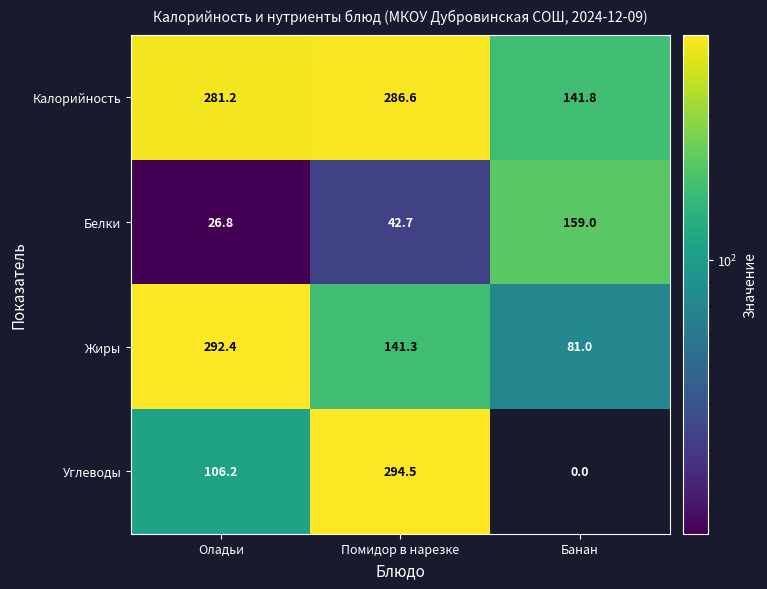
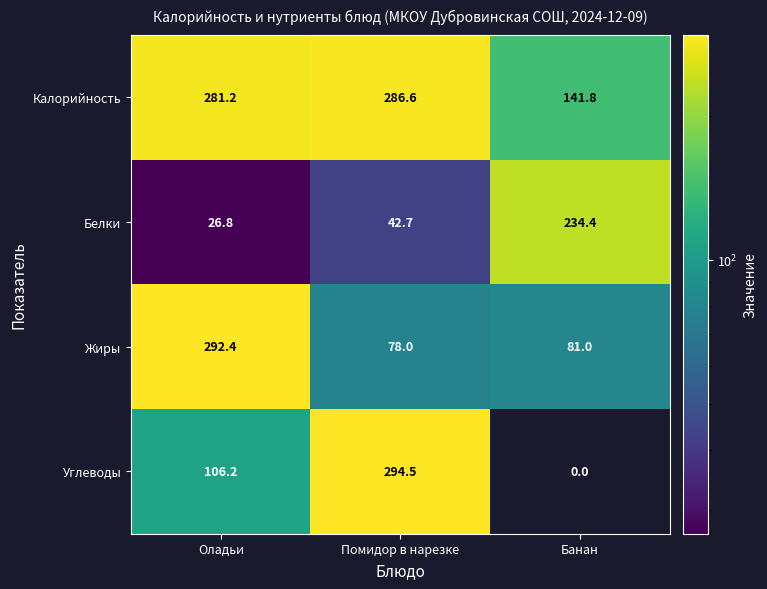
  {
    "Калорийность": {
      "Оладьи": 281.2,
      "Помидор в нарезке": 286.6,
      "Банан": 141.8
    },
    "Белки": {
      "Оладьи": 26.8,
      "Помидор в нарезке": 42.7,
-     "Банан": 159.0
+     "Банан": 234.4
    },
    "Жиры": {
      "Оладьи": 292.4,
-     "Помидор в нарезке": 141.3,
+     "Помидор в нарезке": 78.0,
      "Банан": 81.0
    },
    "Углеводы": {
      "Оладьи": 106.2,
      "Помидор в нарезке": 294.5,
      "Банан": 0.0
    }
  }
